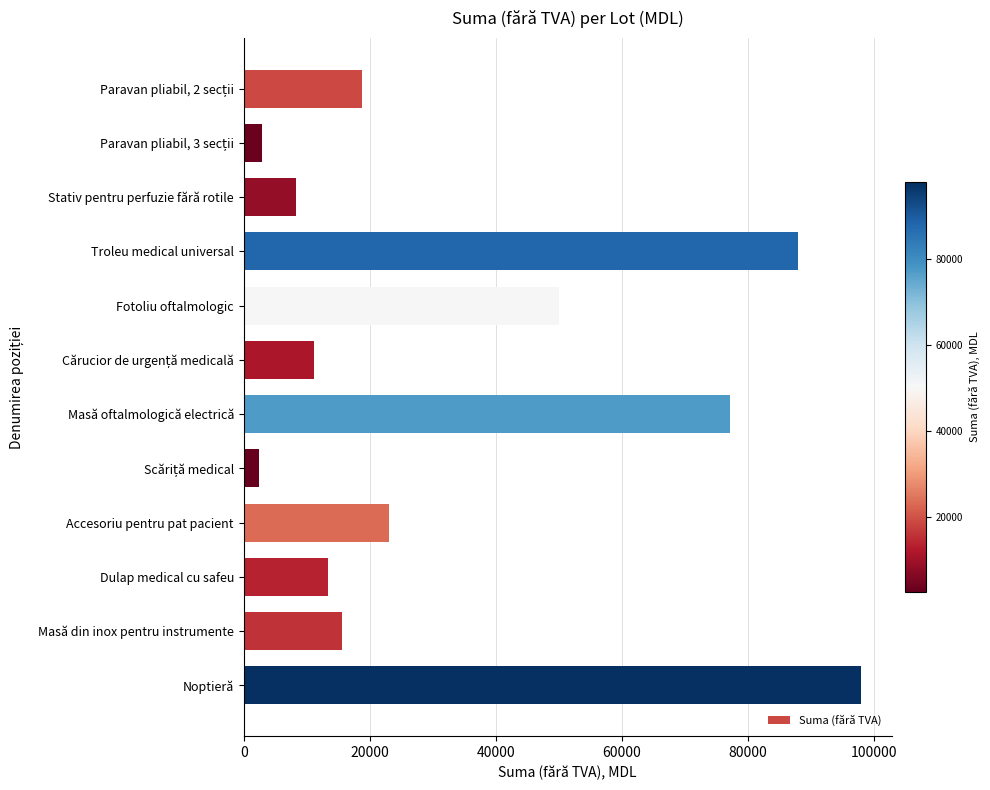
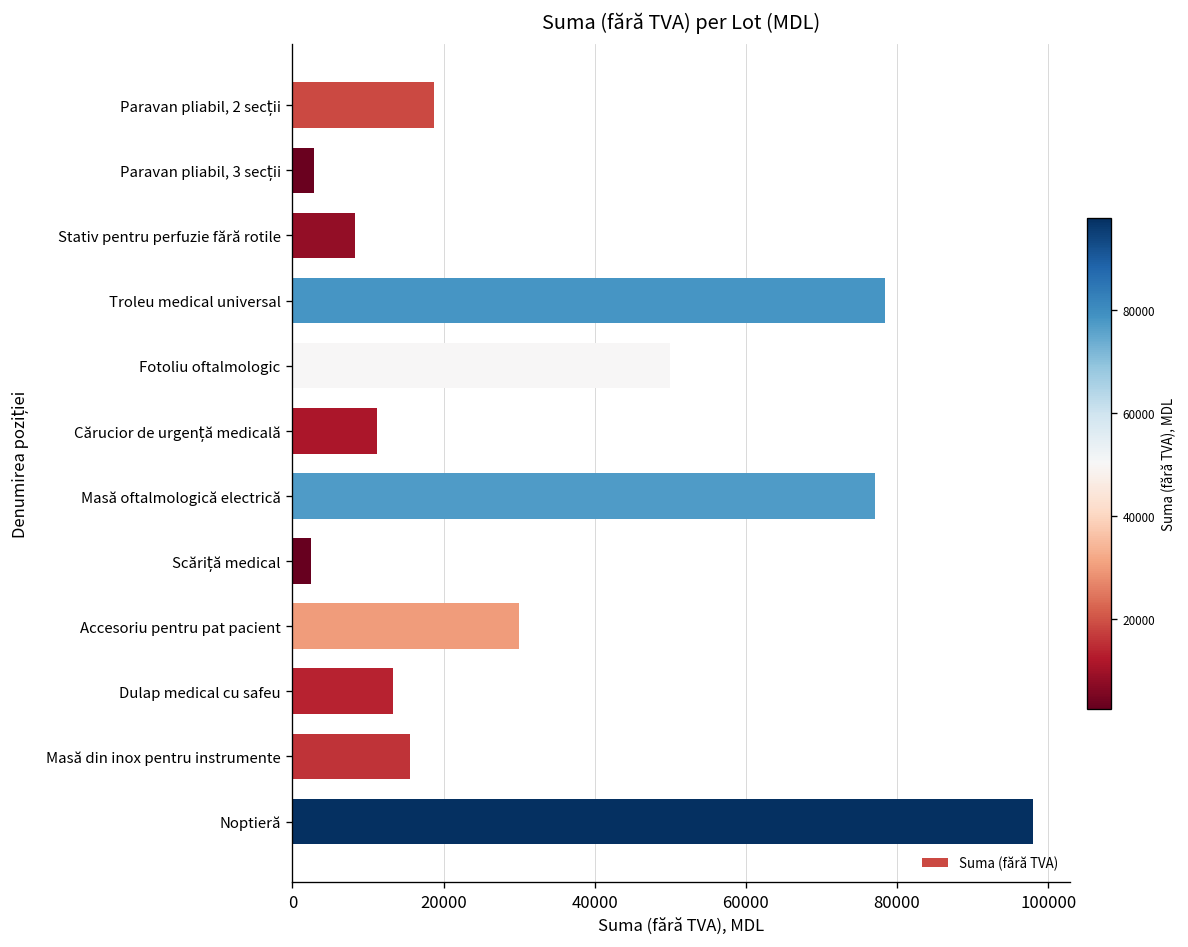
  {
    "Paravan pliabil, 2 secții": 19000,
    "Paravan pliabil, 3 secții": 3000,
    "Stativ pentru perfuzie fără rotile": 8000,
-   "Troleu medical universal": 88000,
+   "Troleu medical universal": 78000,
    "Fotoliu oftalmologic": 50000,
    "Cărucior de urgență medicală": 11000,
    "Masă oftalmologică electrică": 77000,
    "Scăriță medical": 3000,
-   "Accesoriu pentru pat pacient": 23000,
+   "Accesoriu pentru pat pacient": 30000,
    "Dulap medical cu safeu": 13000,
    "Masă din inox pentru instrumente": 16000,
    "Noptieră": 98000
  }
